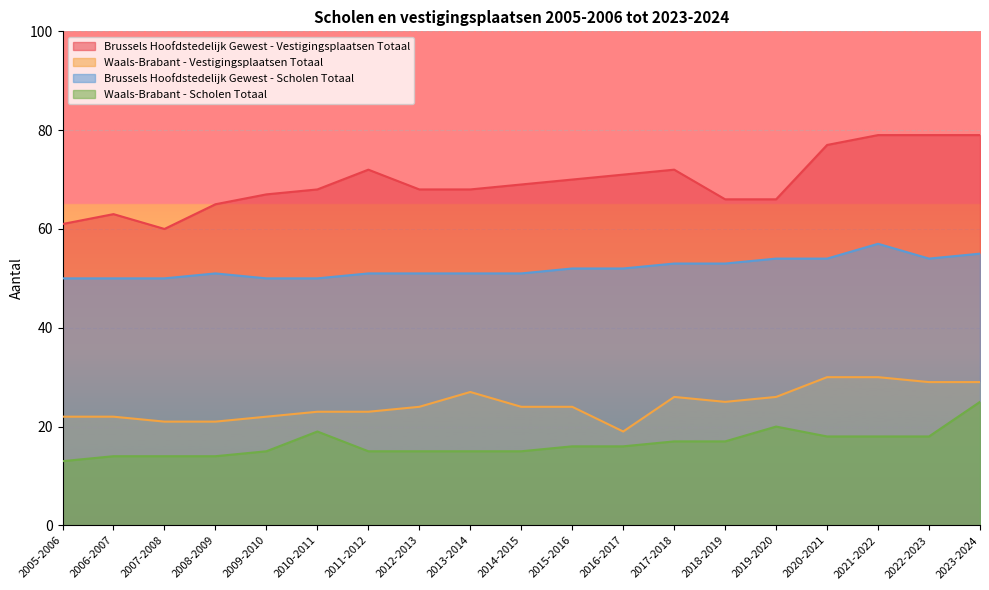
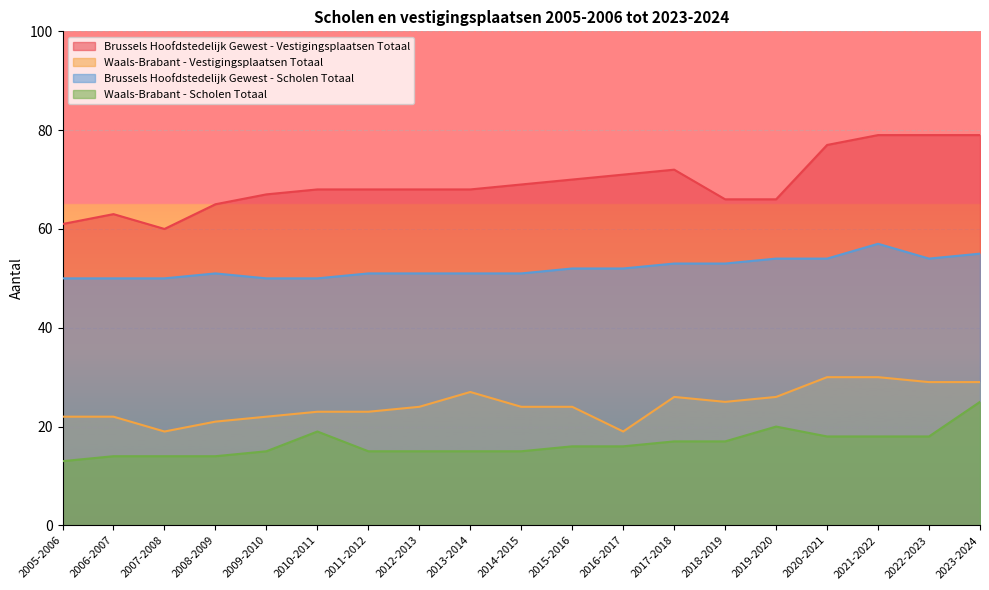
  {
    "Brussels Hoofdstedelijk Gewest - Vestigingsplaatsen Totaal": {
      "2005-2006": 61,
      "2006-2007": 63,
      "2007-2008": 60,
      "2008-2009": 65,
      "2009-2010": 67,
      "2010-2011": 68,
-     "2011-2012": 72,
+     "2011-2012": 68,
      "2012-2013": 68,
      "2013-2014": 68,
      "2014-2015": 69,
      "2015-2016": 70,
      "2016-2017": 71,
      "2017-2018": 72,
      "2018-2019": 66,
      "2019-2020": 66,
      "2020-2021": 77,
      "2021-2022": 79,
      "2022-2023": 79,
      "2023-2024": 79
    },
    "Waals-Brabant - Vestigingsplaatsen Totaal": {
      "2005-2006": 22,
      "2006-2007": 22,
-     "2007-2008": 21,
+     "2007-2008": 19,
      "2008-2009": 21,
      "2009-2010": 22,
      "2010-2011": 23,
      "2011-2012": 23,
      "2012-2013": 24,
      "2013-2014": 27,
      "2014-2015": 24,
      "2015-2016": 24,
      "2016-2017": 19,
      "2017-2018": 26,
      "2018-2019": 25,
      "2019-2020": 26,
      "2020-2021": 30,
      "2021-2022": 30,
      "2022-2023": 29,
      "2023-2024": 29
    },
    "Brussels Hoofdstedelijk Gewest - Scholen Totaal": {
      "2005-2006": 50,
      "2006-2007": 50,
      "2007-2008": 50,
      "2008-2009": 51,
      "2009-2010": 50,
      "2010-2011": 50,
      "2011-2012": 51,
      "2012-2013": 51,
      "2013-2014": 51,
      "2014-2015": 51,
      "2015-2016": 52,
      "2016-2017": 52,
      "2017-2018": 53,
      "2018-2019": 53,
      "2019-2020": 54,
      "2020-2021": 54,
      "2021-2022": 57,
      "2022-2023": 54,
      "2023-2024": 55
    },
    "Waals-Brabant - Scholen Totaal": {
      "2005-2006": 13,
      "2006-2007": 14,
      "2007-2008": 14,
      "2008-2009": 14,
      "2009-2010": 15,
      "2010-2011": 19,
      "2011-2012": 15,
      "2012-2013": 15,
      "2013-2014": 15,
      "2014-2015": 15,
      "2015-2016": 16,
      "2016-2017": 16,
      "2017-2018": 17,
      "2018-2019": 17,
      "2019-2020": 20,
      "2020-2021": 18,
      "2021-2022": 18,
      "2022-2023": 18,
      "2023-2024": 25
    }
  }
